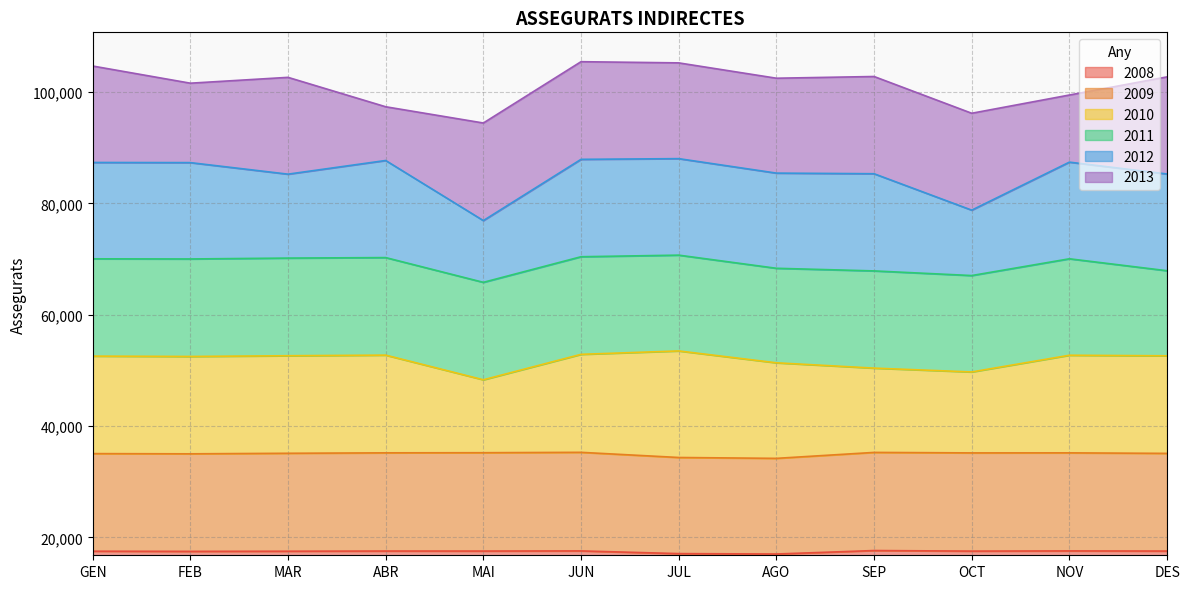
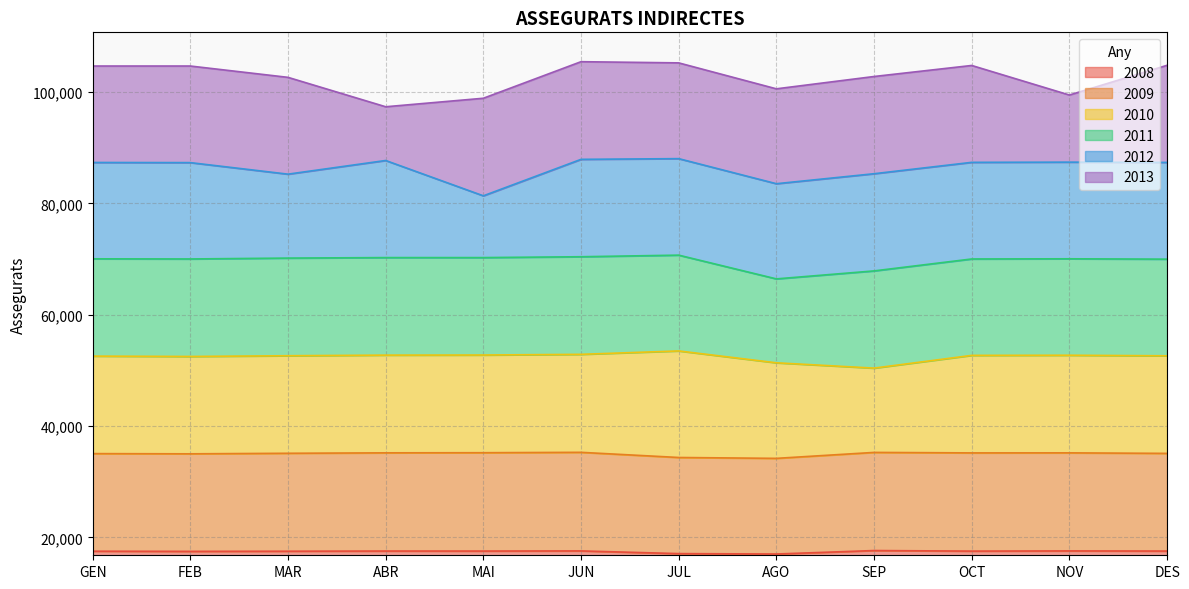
  {
    "2010": {
      "GEN": "18,000",
      "FEB": "17,000",
      "MAR": "18,000",
      "ABR": "18,000",
-     "MAI": "13,000",
+     "MAI": "18,000",
      "JUN": "18,000",
      "JUL": "19,000",
      "AGO": "17,000",
      "SEP": "15,000",
-     "OCT": "15,000",
+     "OCT": "18,000",
      "NOV": "18,000",
      "DES": "18,000"
    },
    "2011": {
      "GEN": "17,000",
      "FEB": "18,000",
      "MAR": "18,000",
      "ABR": "18,000",
      "MAI": "18,000",
      "JUN": "18,000",
      "JUL": "17,000",
-     "AGO": "17,000",
+     "AGO": "15,000",
      "SEP": "17,000",
      "OCT": "17,000",
      "NOV": "17,000",
-     "DES": "15,000"
+     "DES": "17,000"
    },
    "2012": {
      "GEN": "17,000",
      "FEB": "17,000",
      "MAR": "15,000",
      "ABR": "17,000",
      "MAI": "11,000",
      "JUN": "17,000",
      "JUL": "17,000",
      "AGO": "17,000",
      "SEP": "17,000",
-     "OCT": "12,000",
+     "OCT": "17,000",
      "NOV": "17,000",
      "DES": "17,000"
    },
    "2013": {
      "GEN": "17,000",
-     "FEB": "14,000",
+     "FEB": "17,000",
      "MAR": "17,000",
      "ABR": "10,000",
      "MAI": "18,000",
      "JUN": "18,000",
      "JUL": "17,000",
      "AGO": "17,000",
      "SEP": "17,000",
      "OCT": "17,000",
      "NOV": "12,000",
      "DES": "17,000"
    }
  }
